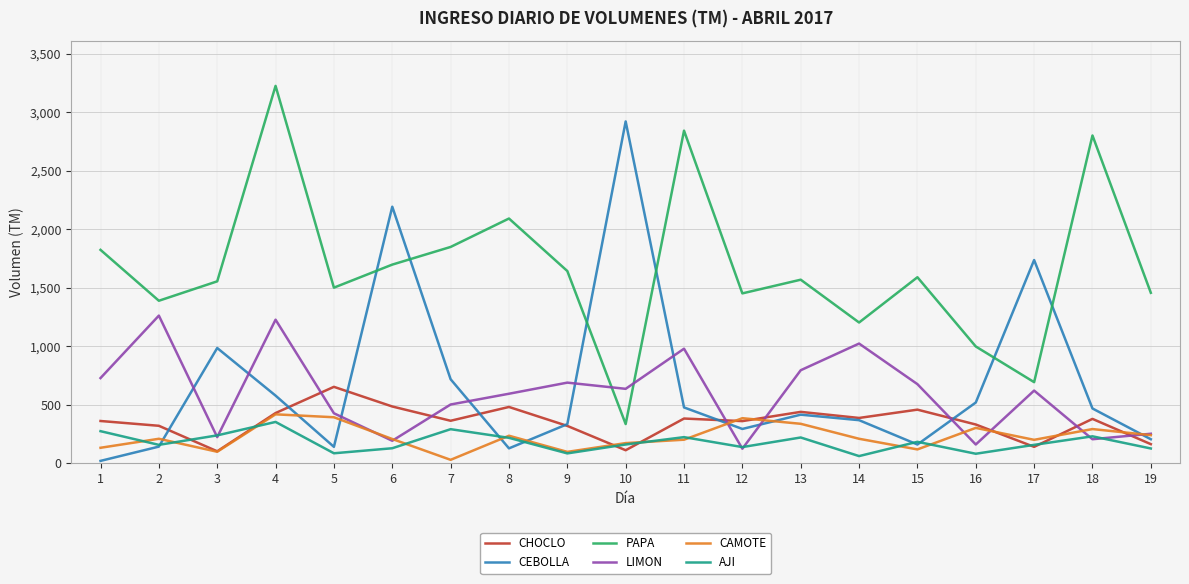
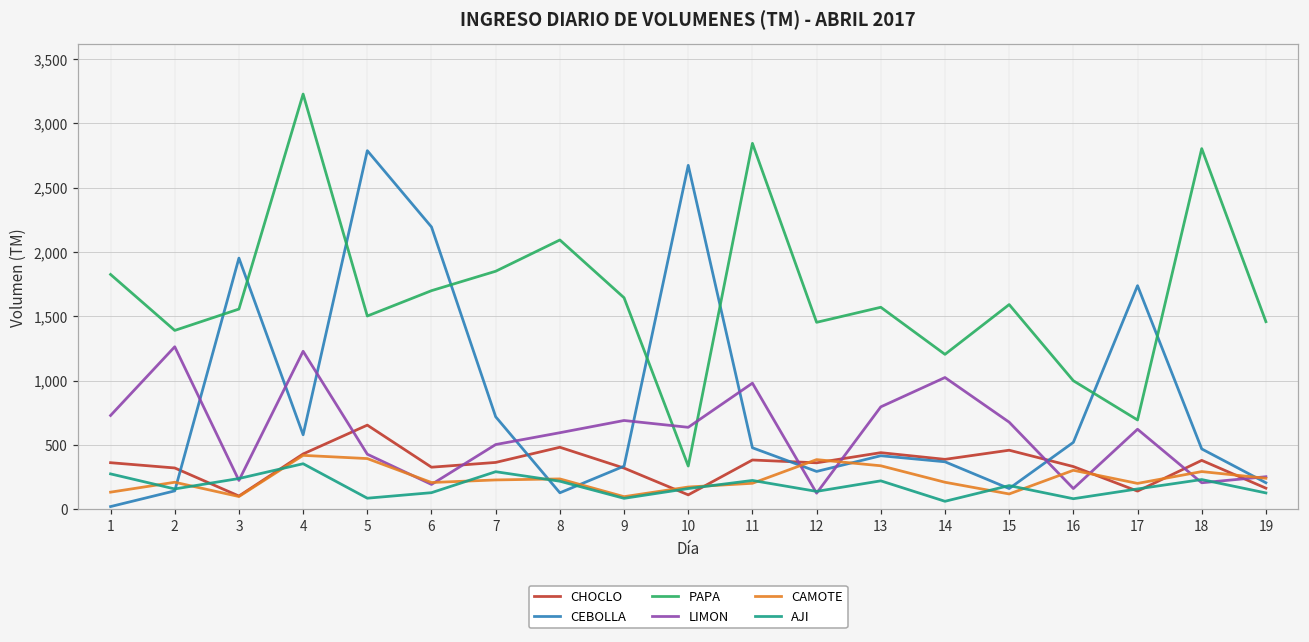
  {
    "CHOCLO": {
      "1": "360",
      "2": "320",
      "5": "650",
-     "6": "490",
+     "6": "330",
      "7": "360",
      "8": "480",
      "10": "110",
      "11": "380",
      "12": "360",
      "13": "440",
      "15": "460",
      "16": "330",
      "18": "380",
      "19": "160"
    },
    "CEBOLLA": {
      "1": "20",
-     "3": "990",
+     "3": "1,950",
      "4": "580",
-     "5": "140",
+     "5": "2,790",
      "6": "2,190",
      "7": "720",
      "8": "130",
-     "10": "2,920",
+     "10": "2,670",
      "11": "480",
      "12": "290",
      "13": "420",
      "15": "160",
      "16": "520",
      "17": "1,740",
      "18": "470",
      "19": "210"
    },
    "LIMON": {
      "1": "730",
      "2": "1,260",
      "4": "1,230",
      "5": "430",
      "7": "500",
      "8": "600",
      "9": "690",
      "10": "640",
      "11": "980",
      "13": "800",
      "14": "1,020",
      "15": "680",
      "16": "160",
      "17": "620",
      "18": "210"
    },
    "CAMOTE": {
      "1": "130",
      "2": "210",
      "5": "390",
-     "7": "30",
+     "7": "230",
      "11": "200",
      "12": "390",
      "13": "340",
      "14": "210",
      "15": "120",
      "16": "300",
      "17": "200",
      "18": "290"
    }
  }
